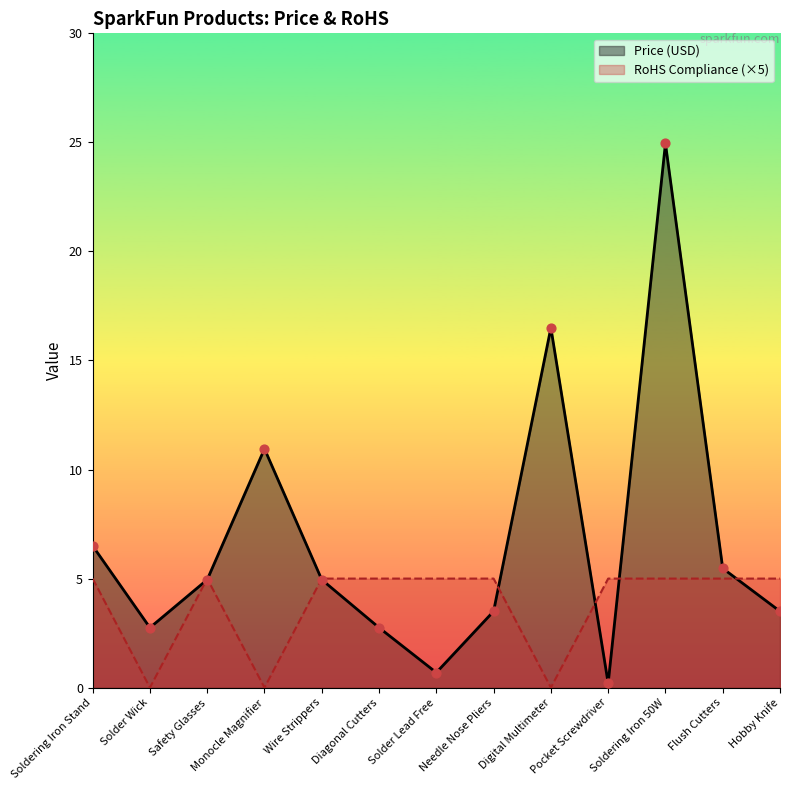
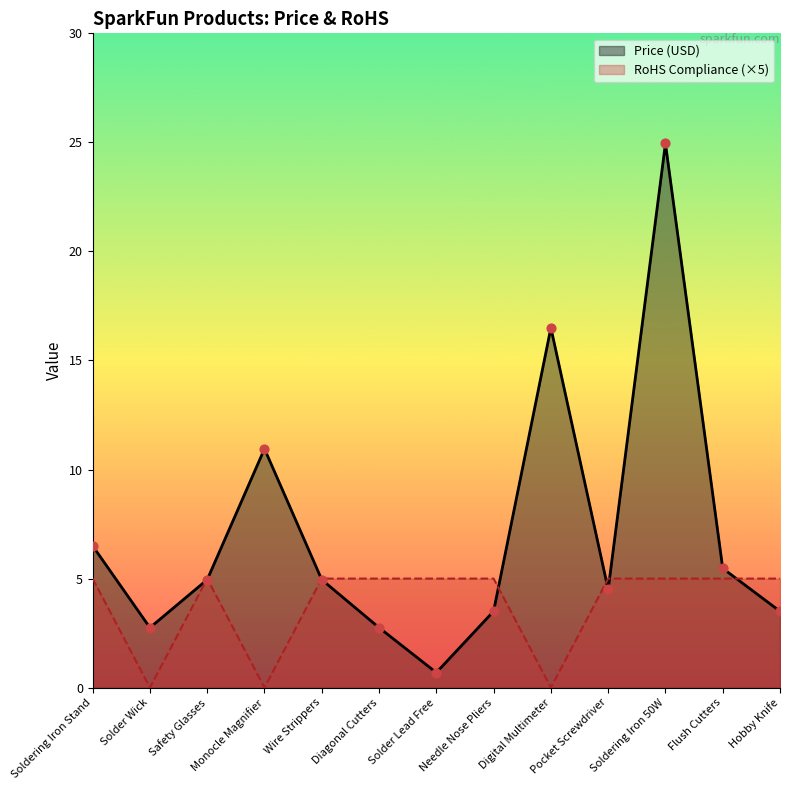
  {
    "Price (USD)": {
      "Soldering Iron Stand": 6.5,
      "Solder Wick": 2.8,
      "Monocle Magnifier": 11.0,
      "Diagonal Cutters": 2.8,
      "Solder Lead Free": 0.7,
      "Needle Nose Pliers": 3.5,
      "Digital Multimeter": 16.5,
-     "Pocket Screwdriver": 0.2,
+     "Pocket Screwdriver": 4.5,
      "Soldering Iron 50W": 25.0,
      "Flush Cutters": 5.5,
      "Hobby Knife": 3.5
    },
    "RoHS Compliance (×5)": {
      "Soldering Iron Stand": 5.0,
      "Solder Wick": 0.0,
      "Monocle Magnifier": 0.0,
      "Diagonal Cutters": 5.0,
      "Solder Lead Free": 5.0,
      "Needle Nose Pliers": 5.0,
      "Digital Multimeter": 0.0,
      "Pocket Screwdriver": 5.0,
      "Soldering Iron 50W": 5.0,
      "Flush Cutters": 5.0,
      "Hobby Knife": 5.0
    }
  }
